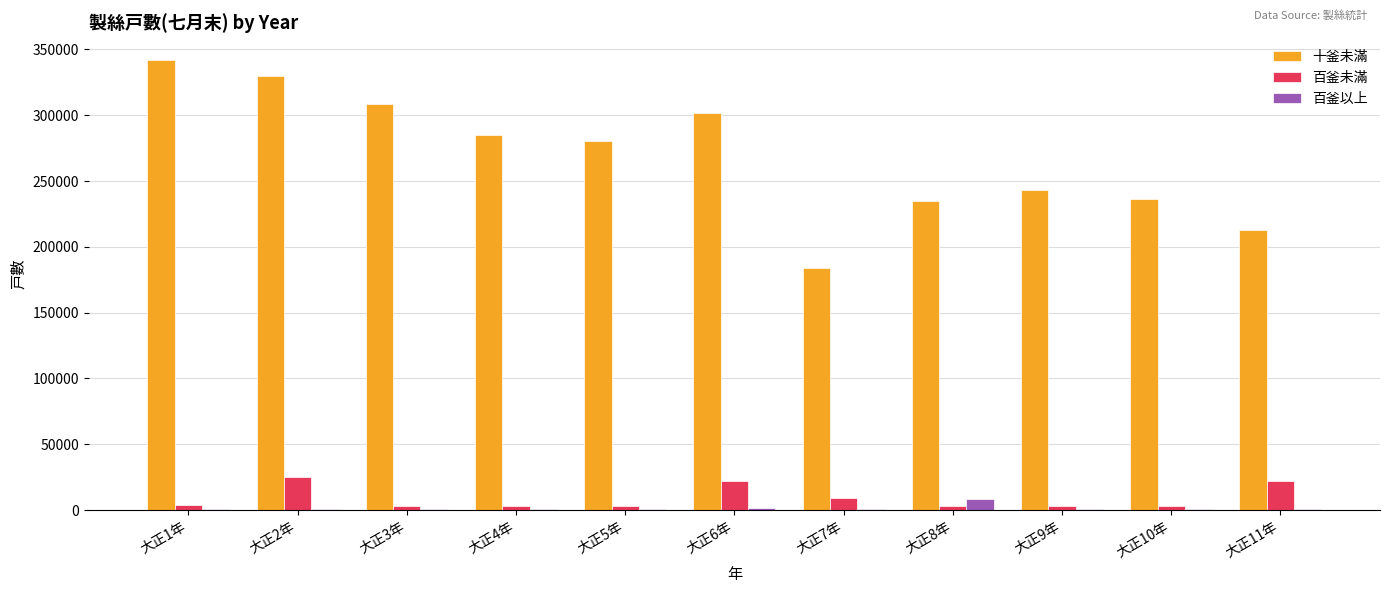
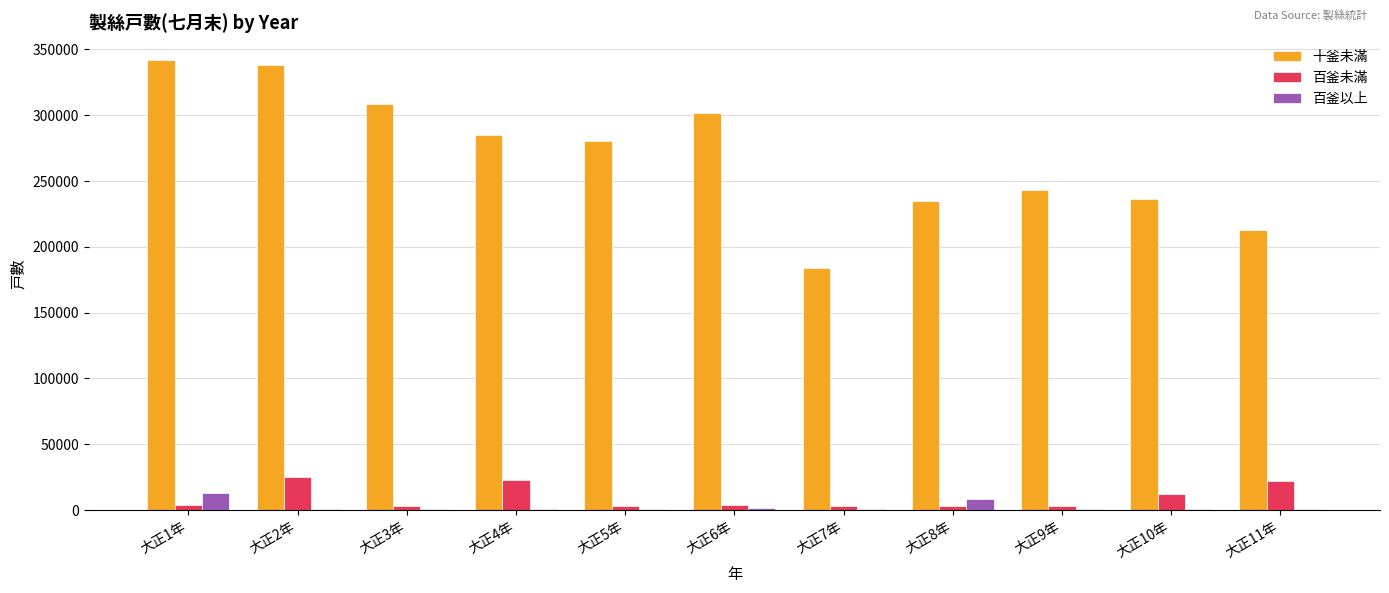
  {
    "十釜未滿": {
      "大正1年": 342000,
-     "大正2年": 329000,
+     "大正2年": 338000,
      "大正3年": 308000,
      "大正4年": 285000,
      "大正5年": 281000,
      "大正6年": 302000,
      "大正7年": 184000,
      "大正8年": 235000,
      "大正9年": 243000,
      "大正10年": 236000,
      "大正11年": 213000
    },
    "百釜未滿": {
      "大正1年": 4000,
      "大正2年": 25000,
      "大正3年": 3000,
-     "大正4年": 3000,
+     "大正4年": 22000,
      "大正5年": 3000,
-     "大正6年": 22000,
-     "大正7年": 9000,
+     "大正6年": 4000,
+     "大正7年": 3000,
      "大正8年": 3000,
      "大正9年": 3000,
-     "大正10年": 3000,
+     "大正10年": 12000,
      "大正11年": 22000
    },
    "百釜以上": {
-     "大正1年": 1000,
+     "大正1年": 13000,
      "大正8年": 8000
    }
  }
